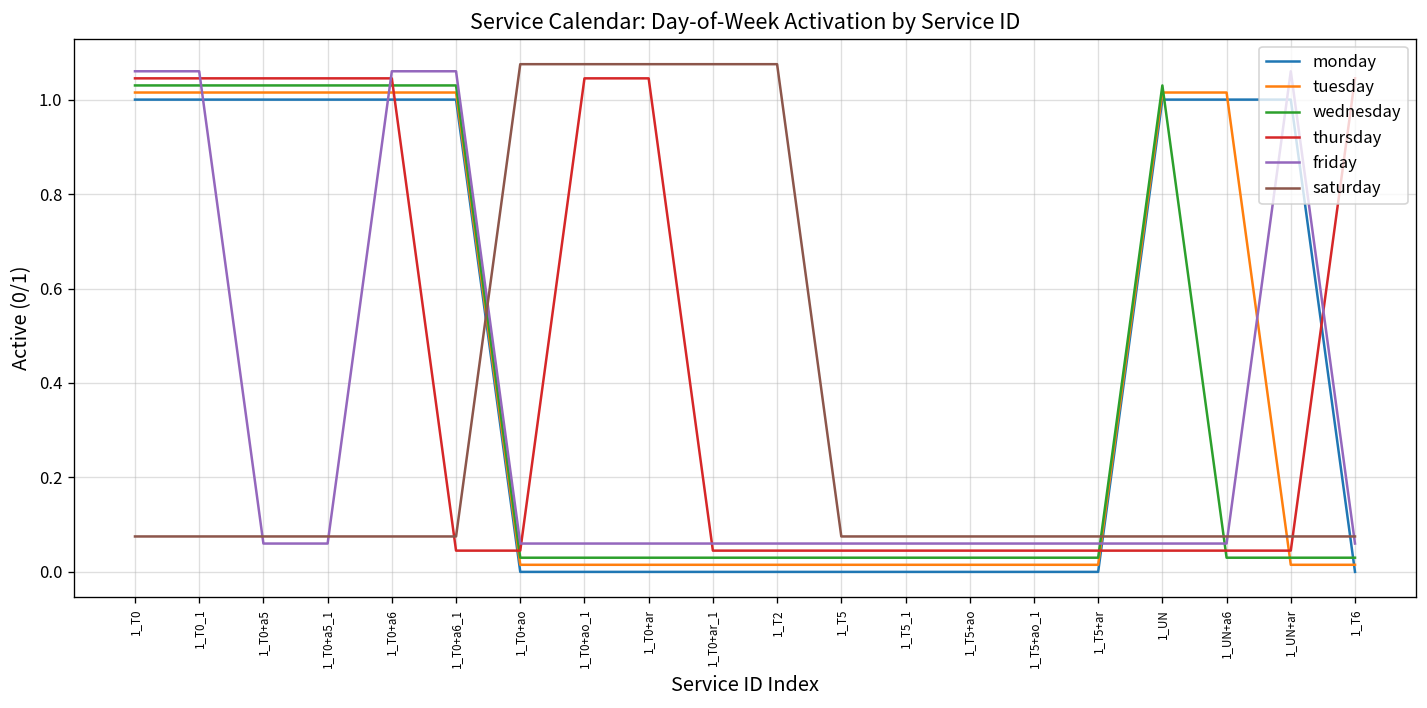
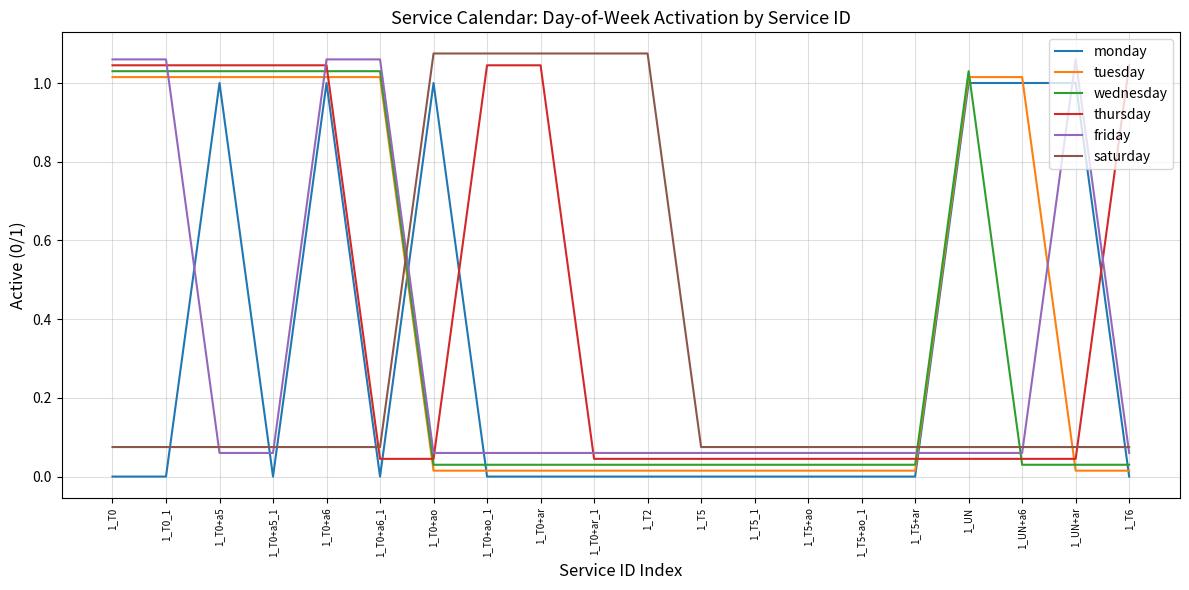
  {
    "monday": {
-     "1_T0": 1,
-     "1_T0_1": 1,
+     "1_T0": 0,
+     "1_T0_1": 0,
      "1_T0+a5": 1,
-     "1_T0+a5_1": 1,
+     "1_T0+a5_1": 0,
      "1_T0+a6": 1,
-     "1_T0+a6_1": 1,
-     "1_T0+ao": 0,
+     "1_T0+a6_1": 0,
+     "1_T0+ao": 1,
      "1_T0+ao_1": 0,
      "1_T0+ar": 0,
      "1_T0+ar_1": 0,
      "1_T2": 0,
      "1_T5": 0,
      "1_T5_1": 0,
      "1_T5+ao": 0,
      "1_T5+ao_1": 0,
      "1_T5+ar": 0,
      "1_UN": 1,
      "1_UN+a6": 1,
      "1_T6": 0
    },
    "tuesday": {
      "1_T0": 1.02,
      "1_T0_1": 1.02,
      "1_T0+a5": 1.02,
      "1_T0+a5_1": 1.02,
      "1_T0+a6": 1.02,
      "1_T0+a6_1": 1.02,
      "1_T0+ao": 0.02,
      "1_T0+ao_1": 0.02,
      "1_T0+ar": 0.02,
      "1_T0+ar_1": 0.02,
      "1_T2": 0.02,
      "1_T5": 0.02,
      "1_T5_1": 0.02,
      "1_T5+ao": 0.02,
      "1_T5+ao_1": 0.02,
      "1_T5+ar": 0.02,
      "1_UN": 1.02,
      "1_UN+a6": 1.02,
      "1_UN+ar": 0.02,
      "1_T6": 0.02
    },
    "wednesday": {
      "1_T0": 1.03,
      "1_T0_1": 1.03,
      "1_T0+a5": 1.03,
      "1_T0+a5_1": 1.03,
      "1_T0+a6": 1.03,
      "1_T0+a6_1": 1.03,
      "1_T0+ao": 0.03,
      "1_T0+ao_1": 0.03,
      "1_T0+ar": 0.03,
      "1_T0+ar_1": 0.03,
      "1_T2": 0.03,
      "1_T5": 0.03,
      "1_T5_1": 0.03,
      "1_T5+ao": 0.03,
      "1_T5+ao_1": 0.03,
      "1_T5+ar": 0.03,
      "1_UN": 1.03,
      "1_UN+a6": 0.03,
      "1_UN+ar": 0.03,
      "1_T6": 0.03
    },
    "thursday": {
      "1_T0": 1.05,
      "1_T0_1": 1.05,
      "1_T0+a5": 1.05,
      "1_T0+a5_1": 1.05,
      "1_T0+a6": 1.05,
      "1_T0+a6_1": 0.05,
      "1_T0+ao": 0.05,
      "1_T0+ao_1": 1.05,
      "1_T0+ar": 1.05,
      "1_T0+ar_1": 0.05,
      "1_T2": 0.05,
      "1_T5": 0.05,
      "1_T5_1": 0.05,
      "1_T5+ao": 0.05,
      "1_T5+ao_1": 0.05,
      "1_T5+ar": 0.05,
      "1_UN": 0.05,
      "1_UN+a6": 0.05,
      "1_UN+ar": 0.05
    },
    "friday": {
      "1_T0": 1.06,
      "1_T0_1": 1.06,
      "1_T0+a5": 0.06,
      "1_T0+a5_1": 0.06,
      "1_T0+a6": 1.06,
      "1_T0+a6_1": 1.06,
      "1_T0+ao": 0.06,
      "1_T0+ao_1": 0.06,
      "1_T0+ar": 0.06,
      "1_T0+ar_1": 0.06,
      "1_T2": 0.06,
      "1_T5": 0.06,
      "1_T5_1": 0.06,
      "1_T5+ao": 0.06,
      "1_T5+ao_1": 0.06,
      "1_T5+ar": 0.06,
      "1_UN": 0.06,
      "1_UN+a6": 0.06,
      "1_T6": 0.06
    },
    "saturday": {
      "1_T0": 0.08,
      "1_T0_1": 0.08,
      "1_T0+a5": 0.08,
      "1_T0+a5_1": 0.08,
      "1_T0+a6": 0.08,
      "1_T0+a6_1": 0.08,
      "1_T0+ao": 1.08,
      "1_T0+ao_1": 1.08,
      "1_T0+ar": 1.08,
      "1_T0+ar_1": 1.08,
      "1_T2": 1.08,
      "1_T5": 0.08,
      "1_T5_1": 0.08,
      "1_T5+ao": 0.08,
      "1_T5+ao_1": 0.08,
      "1_T5+ar": 0.08,
      "1_UN": 0.08,
      "1_UN+a6": 0.08,
      "1_UN+ar": 0.08,
      "1_T6": 0.08
    }
  }
